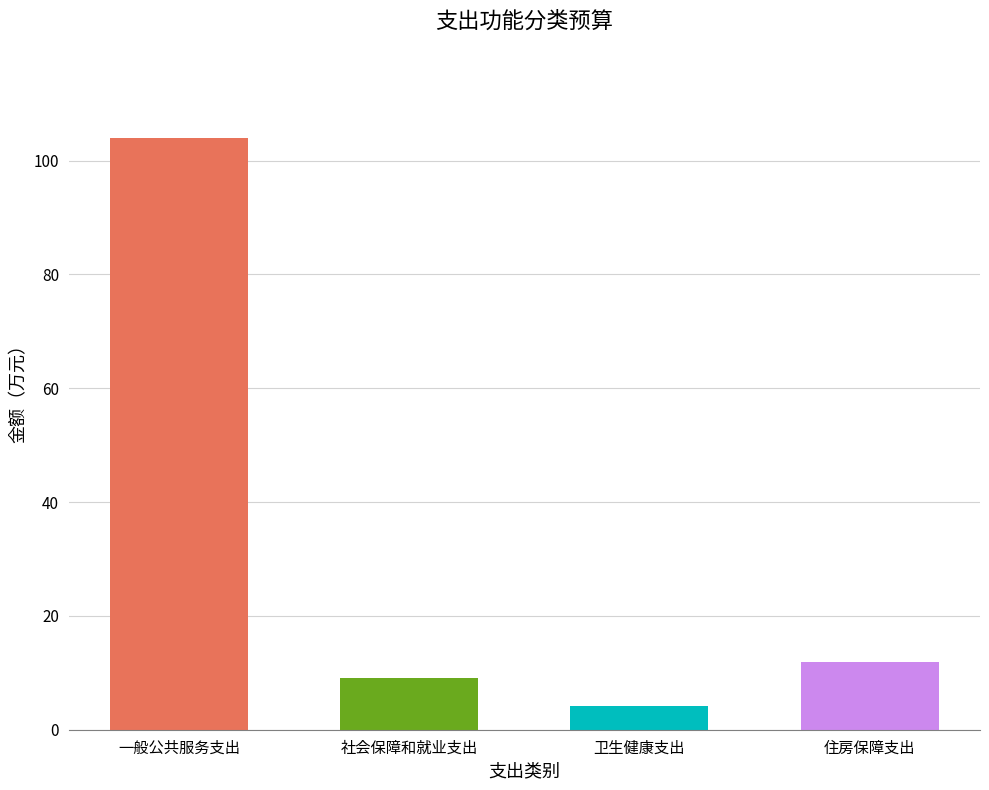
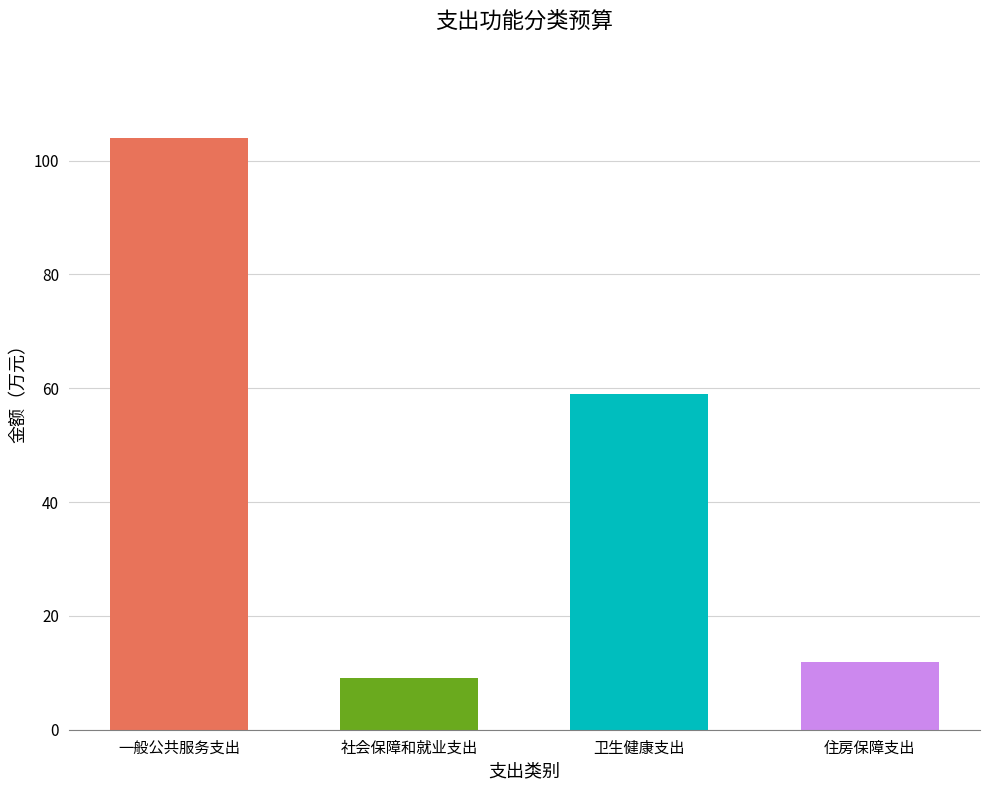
  {
    "一般公共服务支出": 104,
    "社会保障和就业支出": 9,
-   "卫生健康支出": 4,
+   "卫生健康支出": 59,
    "住房保障支出": 12
  }
